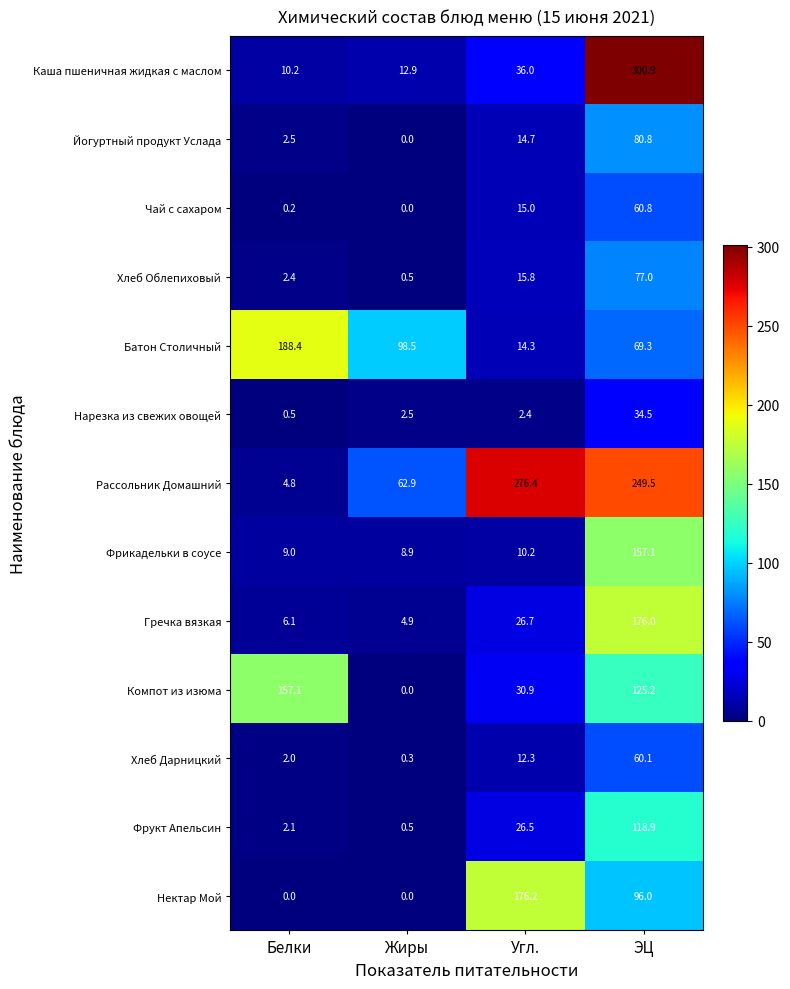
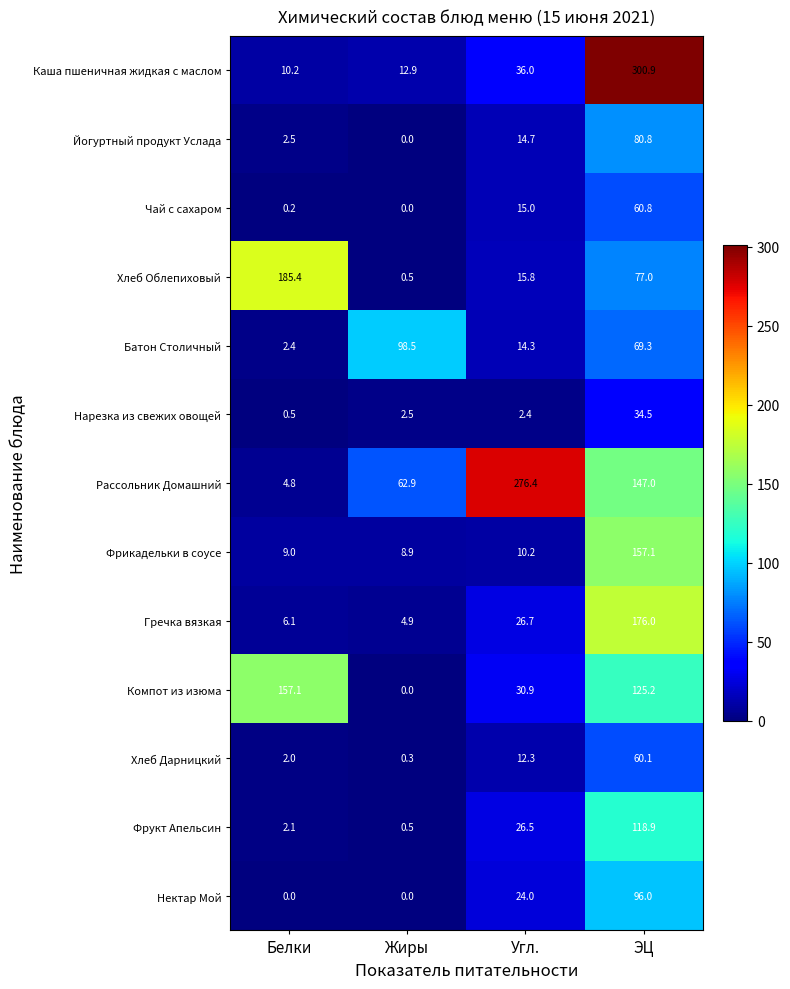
  {
    "Каша пшеничная жидкая с маслом": {
      "Белки": 10.2,
      "Жиры": 12.9,
      "Угл.": 36.0,
      "ЭЦ": 300.9
    },
    "Йогуртный продукт Услада": {
      "Белки": 2.5,
      "Жиры": 0.0,
      "Угл.": 14.7,
      "ЭЦ": 80.8
    },
    "Чай с сахаром": {
      "Белки": 0.2,
      "Жиры": 0.0,
      "Угл.": 15.0,
      "ЭЦ": 60.8
    },
    "Хлеб Облепиховый": {
-     "Белки": 2.4,
+     "Белки": 185.4,
      "Жиры": 0.5,
      "Угл.": 15.8,
      "ЭЦ": 77.0
    },
    "Батон Столичный": {
-     "Белки": 188.4,
+     "Белки": 2.4,
      "Жиры": 98.5,
      "Угл.": 14.3,
      "ЭЦ": 69.3
    },
    "Нарезка из свежих овощей": {
      "Белки": 0.5,
      "Жиры": 2.5,
      "Угл.": 2.4,
      "ЭЦ": 34.5
    },
    "Рассольник Домашний": {
      "Белки": 4.8,
      "Жиры": 62.9,
      "Угл.": 276.4,
-     "ЭЦ": 249.5
+     "ЭЦ": 147.0
    },
    "Фрикадельки в соусе": {
      "Белки": 9.0,
      "Жиры": 8.9,
      "Угл.": 10.2,
      "ЭЦ": 157.1
    },
    "Гречка вязкая": {
      "Белки": 6.1,
      "Жиры": 4.9,
      "Угл.": 26.7,
      "ЭЦ": 176.0
    },
    "Компот из изюма": {
      "Белки": 157.1,
      "Жиры": 0.0,
      "Угл.": 30.9,
      "ЭЦ": 125.2
    },
    "Хлеб Дарницкий": {
      "Белки": 2.0,
      "Жиры": 0.3,
      "Угл.": 12.3,
      "ЭЦ": 60.1
    },
    "Фрукт Апельсин": {
      "Белки": 2.1,
      "Жиры": 0.5,
      "Угл.": 26.5,
      "ЭЦ": 118.9
    },
    "Нектар Мой": {
      "Белки": 0.0,
      "Жиры": 0.0,
-     "Угл.": 176.2,
+     "Угл.": 24.0,
      "ЭЦ": 96.0
    }
  }
